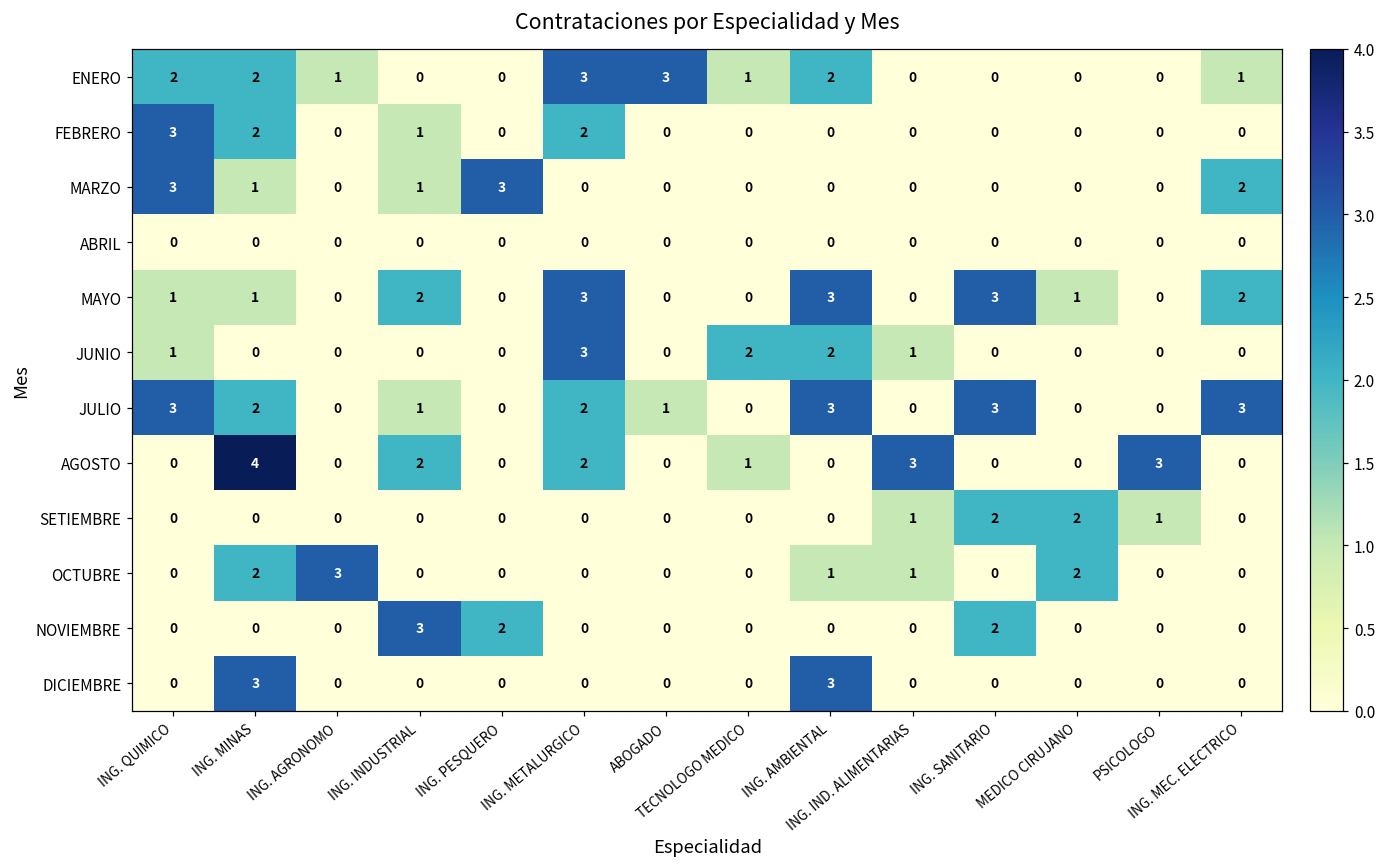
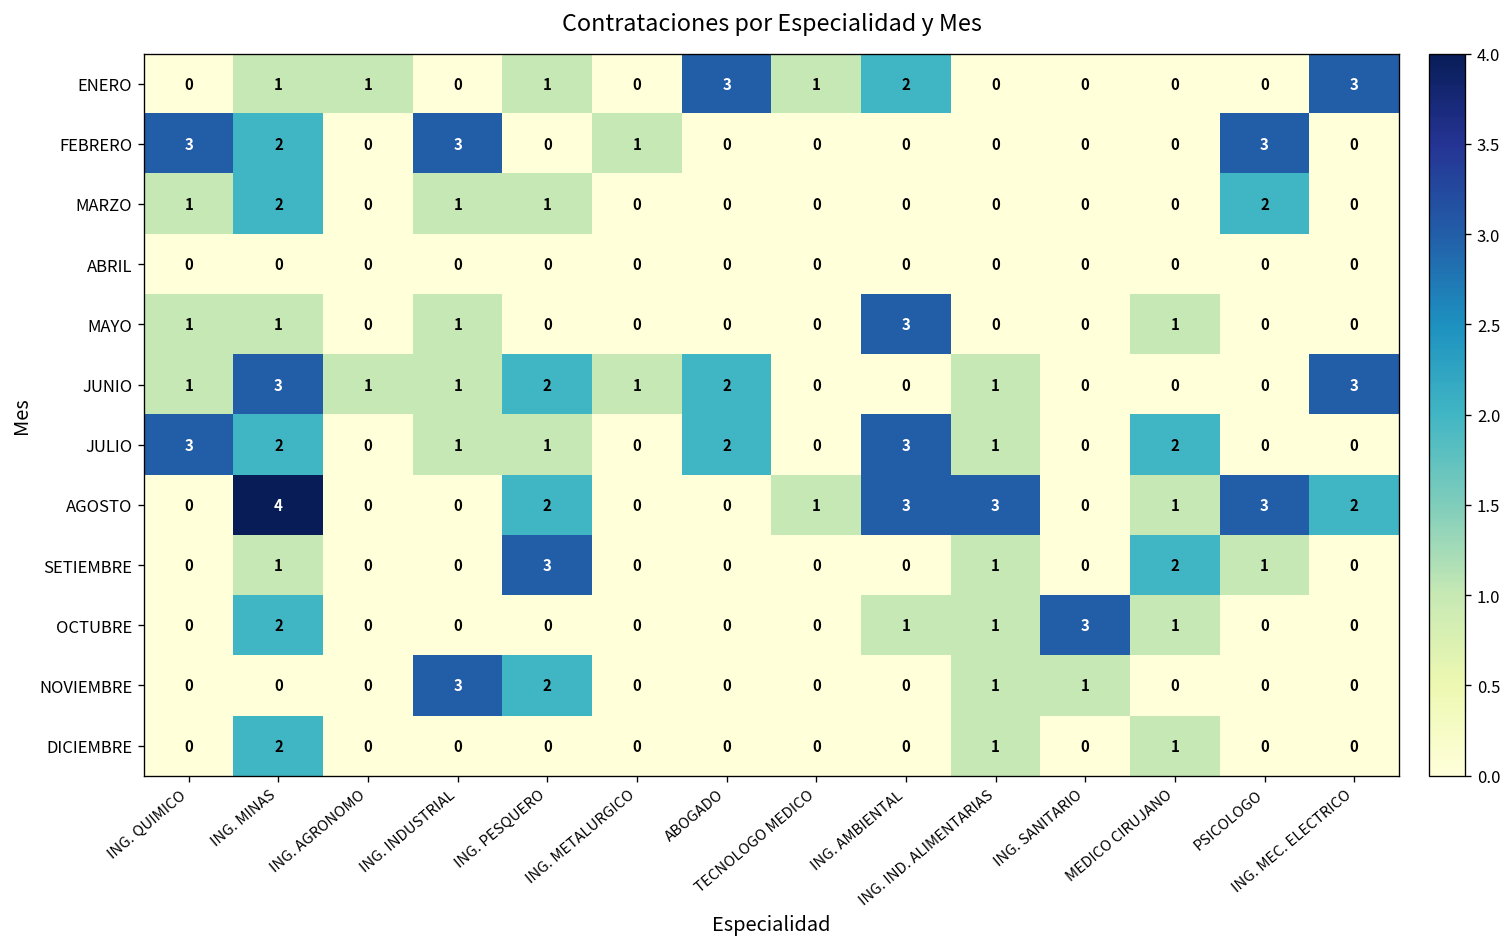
  {
    "ENERO": {
-     "ING. QUIMICO": 2,
-     "ING. MINAS": 2,
+     "ING. QUIMICO": 0,
+     "ING. MINAS": 1,
      "ING. AGRONOMO": 1,
      "ING. INDUSTRIAL": 0,
-     "ING. PESQUERO": 0,
-     "ING. METALURGICO": 3,
+     "ING. PESQUERO": 1,
+     "ING. METALURGICO": 0,
      "ABOGADO": 3,
      "TECNOLOGO MEDICO": 1,
      "ING. AMBIENTAL": 2,
      "ING. IND. ALIMENTARIAS": 0,
      "ING. SANITARIO": 0,
      "MEDICO CIRUJANO": 0,
      "PSICOLOGO": 0,
-     "ING. MEC. ELECTRICO": 1
+     "ING. MEC. ELECTRICO": 3
    },
    "FEBRERO": {
      "ING. QUIMICO": 3,
      "ING. MINAS": 2,
      "ING. AGRONOMO": 0,
-     "ING. INDUSTRIAL": 1,
+     "ING. INDUSTRIAL": 3,
      "ING. PESQUERO": 0,
-     "ING. METALURGICO": 2,
+     "ING. METALURGICO": 1,
      "ABOGADO": 0,
      "TECNOLOGO MEDICO": 0,
      "ING. AMBIENTAL": 0,
      "ING. IND. ALIMENTARIAS": 0,
      "ING. SANITARIO": 0,
      "MEDICO CIRUJANO": 0,
-     "PSICOLOGO": 0,
+     "PSICOLOGO": 3,
      "ING. MEC. ELECTRICO": 0
    },
    "MARZO": {
-     "ING. QUIMICO": 3,
-     "ING. MINAS": 1,
+     "ING. QUIMICO": 1,
+     "ING. MINAS": 2,
      "ING. AGRONOMO": 0,
      "ING. INDUSTRIAL": 1,
-     "ING. PESQUERO": 3,
+     "ING. PESQUERO": 1,
      "ING. METALURGICO": 0,
      "ABOGADO": 0,
      "TECNOLOGO MEDICO": 0,
      "ING. AMBIENTAL": 0,
      "ING. IND. ALIMENTARIAS": 0,
      "ING. SANITARIO": 0,
      "MEDICO CIRUJANO": 0,
-     "PSICOLOGO": 0,
-     "ING. MEC. ELECTRICO": 2
+     "PSICOLOGO": 2,
+     "ING. MEC. ELECTRICO": 0
    },
    "ABRIL": {
      "ING. QUIMICO": 0,
      "ING. MINAS": 0,
      "ING. AGRONOMO": 0,
      "ING. INDUSTRIAL": 0,
      "ING. PESQUERO": 0,
      "ING. METALURGICO": 0,
      "ABOGADO": 0,
      "TECNOLOGO MEDICO": 0,
      "ING. AMBIENTAL": 0,
      "ING. IND. ALIMENTARIAS": 0,
      "ING. SANITARIO": 0,
      "MEDICO CIRUJANO": 0,
      "PSICOLOGO": 0,
      "ING. MEC. ELECTRICO": 0
    },
    "MAYO": {
      "ING. QUIMICO": 1,
      "ING. MINAS": 1,
      "ING. AGRONOMO": 0,
-     "ING. INDUSTRIAL": 2,
+     "ING. INDUSTRIAL": 1,
      "ING. PESQUERO": 0,
-     "ING. METALURGICO": 3,
+     "ING. METALURGICO": 0,
      "ABOGADO": 0,
      "TECNOLOGO MEDICO": 0,
      "ING. AMBIENTAL": 3,
      "ING. IND. ALIMENTARIAS": 0,
-     "ING. SANITARIO": 3,
+     "ING. SANITARIO": 0,
      "MEDICO CIRUJANO": 1,
      "PSICOLOGO": 0,
-     "ING. MEC. ELECTRICO": 2
+     "ING. MEC. ELECTRICO": 0
    },
    "JUNIO": {
      "ING. QUIMICO": 1,
-     "ING. MINAS": 0,
-     "ING. AGRONOMO": 0,
-     "ING. INDUSTRIAL": 0,
-     "ING. PESQUERO": 0,
-     "ING. METALURGICO": 3,
-     "ABOGADO": 0,
-     "TECNOLOGO MEDICO": 2,
-     "ING. AMBIENTAL": 2,
+     "ING. MINAS": 3,
+     "ING. AGRONOMO": 1,
+     "ING. INDUSTRIAL": 1,
+     "ING. PESQUERO": 2,
+     "ING. METALURGICO": 1,
+     "ABOGADO": 2,
+     "TECNOLOGO MEDICO": 0,
+     "ING. AMBIENTAL": 0,
      "ING. IND. ALIMENTARIAS": 1,
      "ING. SANITARIO": 0,
      "MEDICO CIRUJANO": 0,
      "PSICOLOGO": 0,
-     "ING. MEC. ELECTRICO": 0
+     "ING. MEC. ELECTRICO": 3
    },
    "JULIO": {
      "ING. QUIMICO": 3,
      "ING. MINAS": 2,
      "ING. AGRONOMO": 0,
      "ING. INDUSTRIAL": 1,
-     "ING. PESQUERO": 0,
-     "ING. METALURGICO": 2,
-     "ABOGADO": 1,
+     "ING. PESQUERO": 1,
+     "ING. METALURGICO": 0,
+     "ABOGADO": 2,
      "TECNOLOGO MEDICO": 0,
      "ING. AMBIENTAL": 3,
-     "ING. IND. ALIMENTARIAS": 0,
-     "ING. SANITARIO": 3,
-     "MEDICO CIRUJANO": 0,
+     "ING. IND. ALIMENTARIAS": 1,
+     "ING. SANITARIO": 0,
+     "MEDICO CIRUJANO": 2,
      "PSICOLOGO": 0,
-     "ING. MEC. ELECTRICO": 3
+     "ING. MEC. ELECTRICO": 0
    },
    "AGOSTO": {
      "ING. QUIMICO": 0,
      "ING. MINAS": 4,
      "ING. AGRONOMO": 0,
-     "ING. INDUSTRIAL": 2,
-     "ING. PESQUERO": 0,
-     "ING. METALURGICO": 2,
+     "ING. INDUSTRIAL": 0,
+     "ING. PESQUERO": 2,
+     "ING. METALURGICO": 0,
      "ABOGADO": 0,
      "TECNOLOGO MEDICO": 1,
-     "ING. AMBIENTAL": 0,
+     "ING. AMBIENTAL": 3,
      "ING. IND. ALIMENTARIAS": 3,
      "ING. SANITARIO": 0,
-     "MEDICO CIRUJANO": 0,
+     "MEDICO CIRUJANO": 1,
      "PSICOLOGO": 3,
-     "ING. MEC. ELECTRICO": 0
+     "ING. MEC. ELECTRICO": 2
    },
    "SETIEMBRE": {
      "ING. QUIMICO": 0,
-     "ING. MINAS": 0,
+     "ING. MINAS": 1,
      "ING. AGRONOMO": 0,
      "ING. INDUSTRIAL": 0,
-     "ING. PESQUERO": 0,
+     "ING. PESQUERO": 3,
      "ING. METALURGICO": 0,
      "ABOGADO": 0,
      "TECNOLOGO MEDICO": 0,
      "ING. AMBIENTAL": 0,
      "ING. IND. ALIMENTARIAS": 1,
-     "ING. SANITARIO": 2,
+     "ING. SANITARIO": 0,
      "MEDICO CIRUJANO": 2,
      "PSICOLOGO": 1,
      "ING. MEC. ELECTRICO": 0
    },
    "OCTUBRE": {
      "ING. QUIMICO": 0,
      "ING. MINAS": 2,
-     "ING. AGRONOMO": 3,
+     "ING. AGRONOMO": 0,
      "ING. INDUSTRIAL": 0,
      "ING. PESQUERO": 0,
      "ING. METALURGICO": 0,
      "ABOGADO": 0,
      "TECNOLOGO MEDICO": 0,
      "ING. AMBIENTAL": 1,
      "ING. IND. ALIMENTARIAS": 1,
-     "ING. SANITARIO": 0,
-     "MEDICO CIRUJANO": 2,
+     "ING. SANITARIO": 3,
+     "MEDICO CIRUJANO": 1,
      "PSICOLOGO": 0,
      "ING. MEC. ELECTRICO": 0
    },
    "NOVIEMBRE": {
      "ING. QUIMICO": 0,
      "ING. MINAS": 0,
      "ING. AGRONOMO": 0,
      "ING. INDUSTRIAL": 3,
      "ING. PESQUERO": 2,
      "ING. METALURGICO": 0,
      "ABOGADO": 0,
      "TECNOLOGO MEDICO": 0,
      "ING. AMBIENTAL": 0,
-     "ING. IND. ALIMENTARIAS": 0,
-     "ING. SANITARIO": 2,
+     "ING. IND. ALIMENTARIAS": 1,
+     "ING. SANITARIO": 1,
      "MEDICO CIRUJANO": 0,
      "PSICOLOGO": 0,
      "ING. MEC. ELECTRICO": 0
    },
    "DICIEMBRE": {
      "ING. QUIMICO": 0,
-     "ING. MINAS": 3,
+     "ING. MINAS": 2,
      "ING. AGRONOMO": 0,
      "ING. INDUSTRIAL": 0,
      "ING. PESQUERO": 0,
      "ING. METALURGICO": 0,
      "ABOGADO": 0,
      "TECNOLOGO MEDICO": 0,
-     "ING. AMBIENTAL": 3,
-     "ING. IND. ALIMENTARIAS": 0,
+     "ING. AMBIENTAL": 0,
+     "ING. IND. ALIMENTARIAS": 1,
      "ING. SANITARIO": 0,
-     "MEDICO CIRUJANO": 0,
+     "MEDICO CIRUJANO": 1,
      "PSICOLOGO": 0,
      "ING. MEC. ELECTRICO": 0
    }
  }
